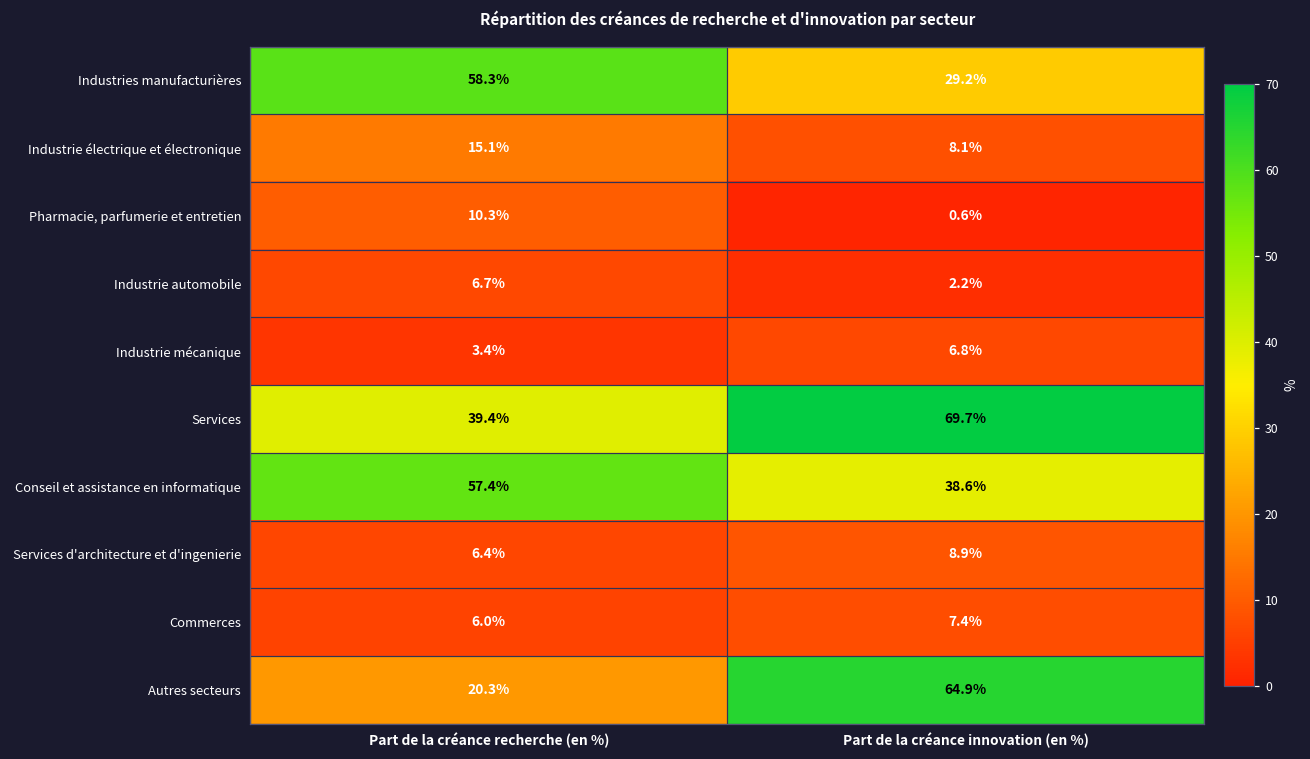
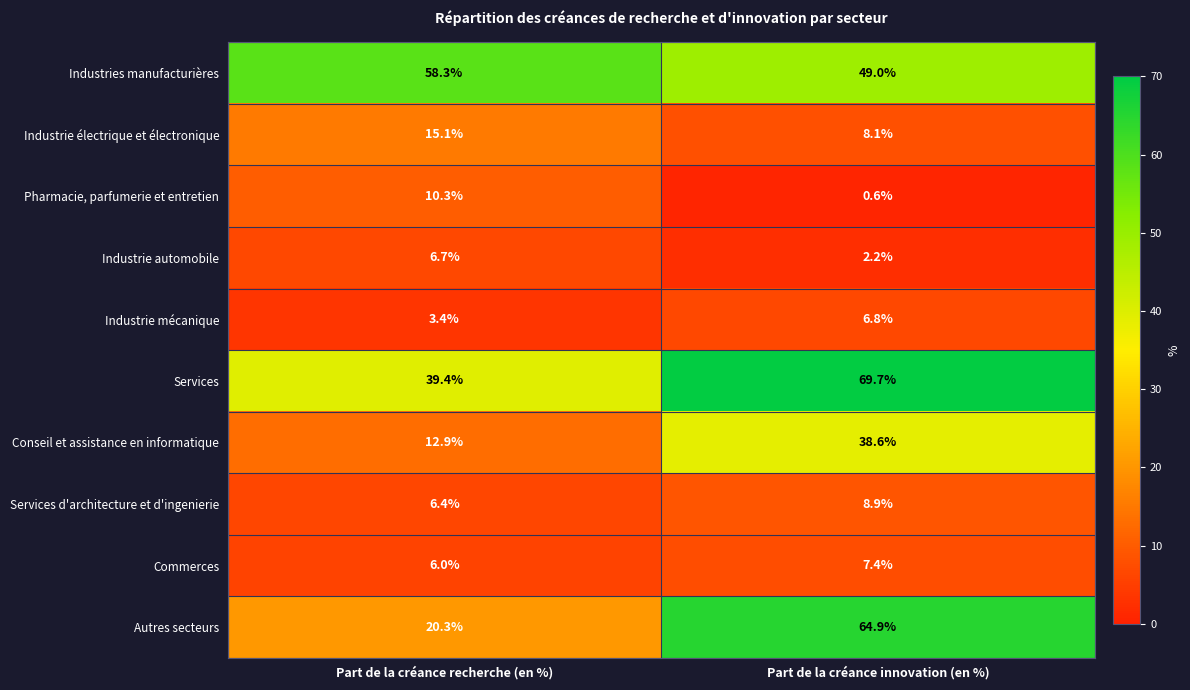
  {
    "Industries manufacturières": {
      "Part de la créance recherche (en %)": "58.3%",
-     "Part de la créance innovation (en %)": "29.2%"
+     "Part de la créance innovation (en %)": "49.0%"
    },
    "Industrie électrique et électronique": {
      "Part de la créance recherche (en %)": "15.1%",
      "Part de la créance innovation (en %)": "8.1%"
    },
    "Pharmacie, parfumerie et entretien": {
      "Part de la créance recherche (en %)": "10.3%",
      "Part de la créance innovation (en %)": "0.6%"
    },
    "Industrie automobile": {
      "Part de la créance recherche (en %)": "6.7%",
      "Part de la créance innovation (en %)": "2.2%"
    },
    "Industrie mécanique": {
      "Part de la créance recherche (en %)": "3.4%",
      "Part de la créance innovation (en %)": "6.8%"
    },
    "Services": {
      "Part de la créance recherche (en %)": "39.4%",
      "Part de la créance innovation (en %)": "69.7%"
    },
    "Conseil et assistance en informatique": {
-     "Part de la créance recherche (en %)": "57.4%",
+     "Part de la créance recherche (en %)": "12.9%",
      "Part de la créance innovation (en %)": "38.6%"
    },
    "Services d'architecture et d'ingenierie": {
      "Part de la créance recherche (en %)": "6.4%",
      "Part de la créance innovation (en %)": "8.9%"
    },
    "Commerces": {
      "Part de la créance recherche (en %)": "6.0%",
      "Part de la créance innovation (en %)": "7.4%"
    },
    "Autres secteurs": {
      "Part de la créance recherche (en %)": "20.3%",
      "Part de la créance innovation (en %)": "64.9%"
    }
  }
